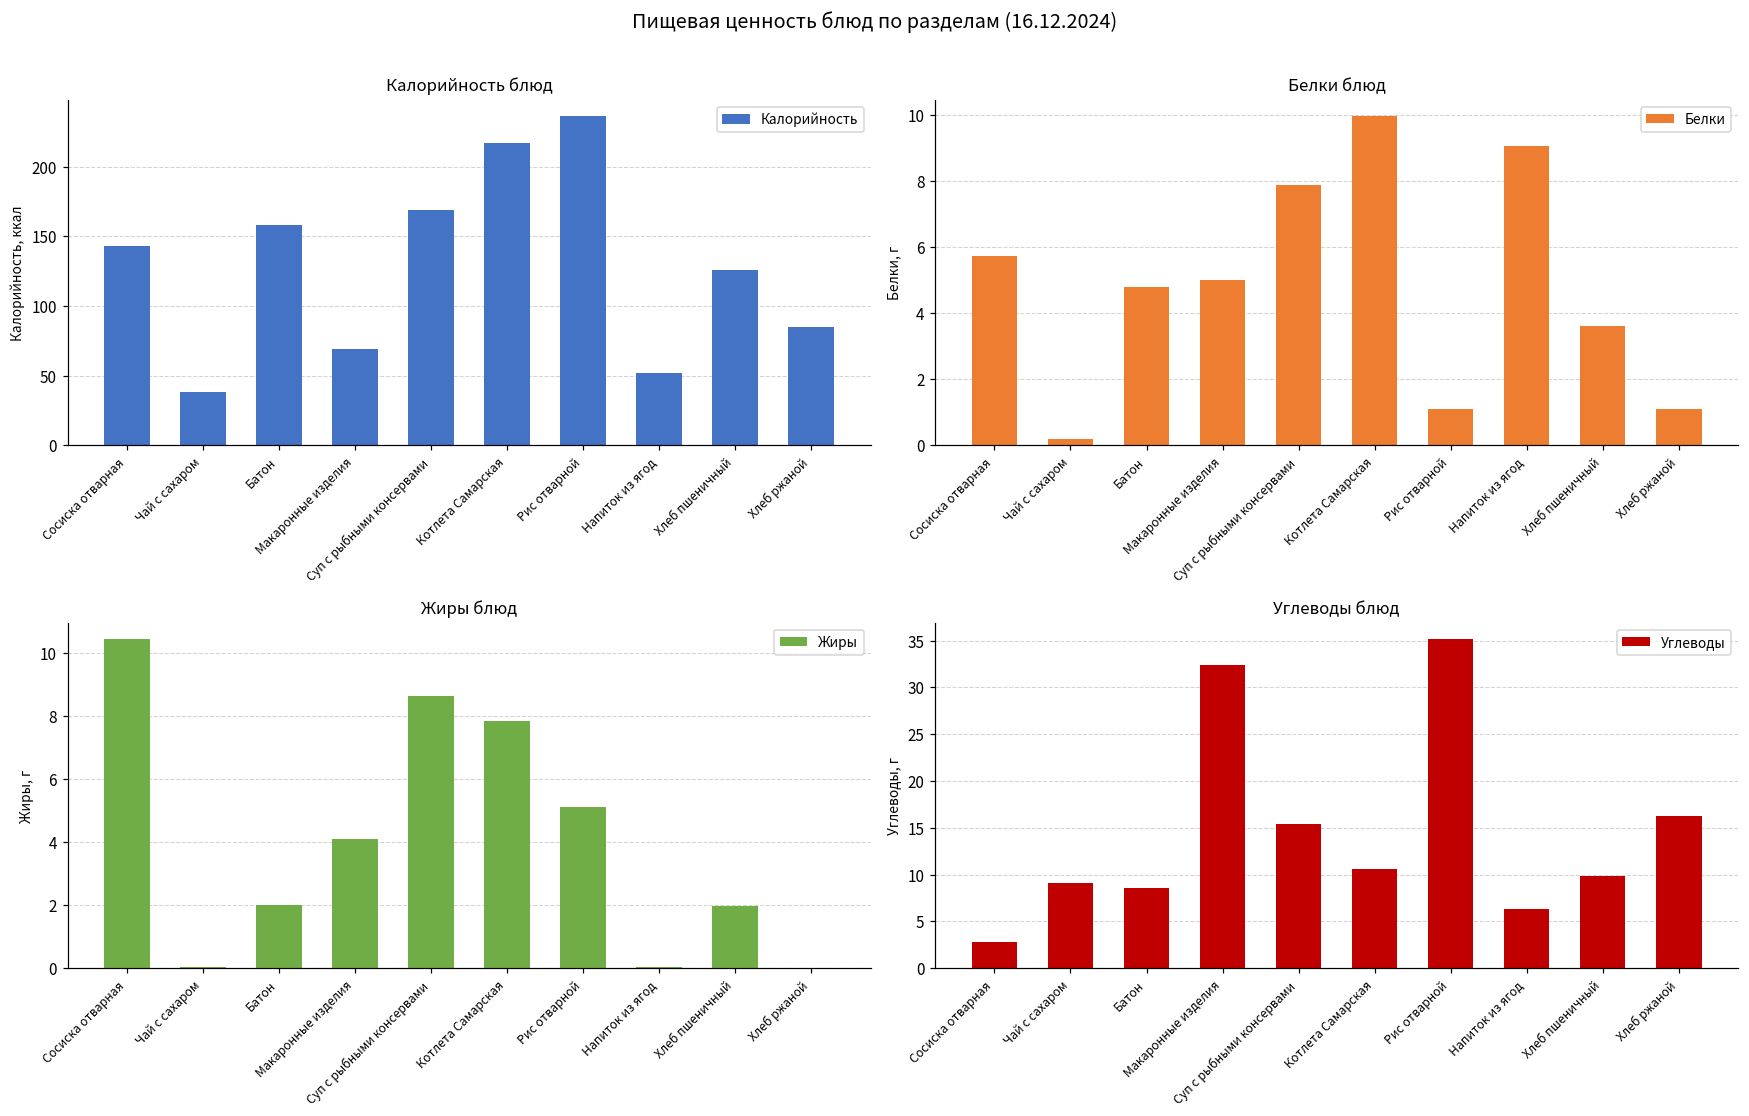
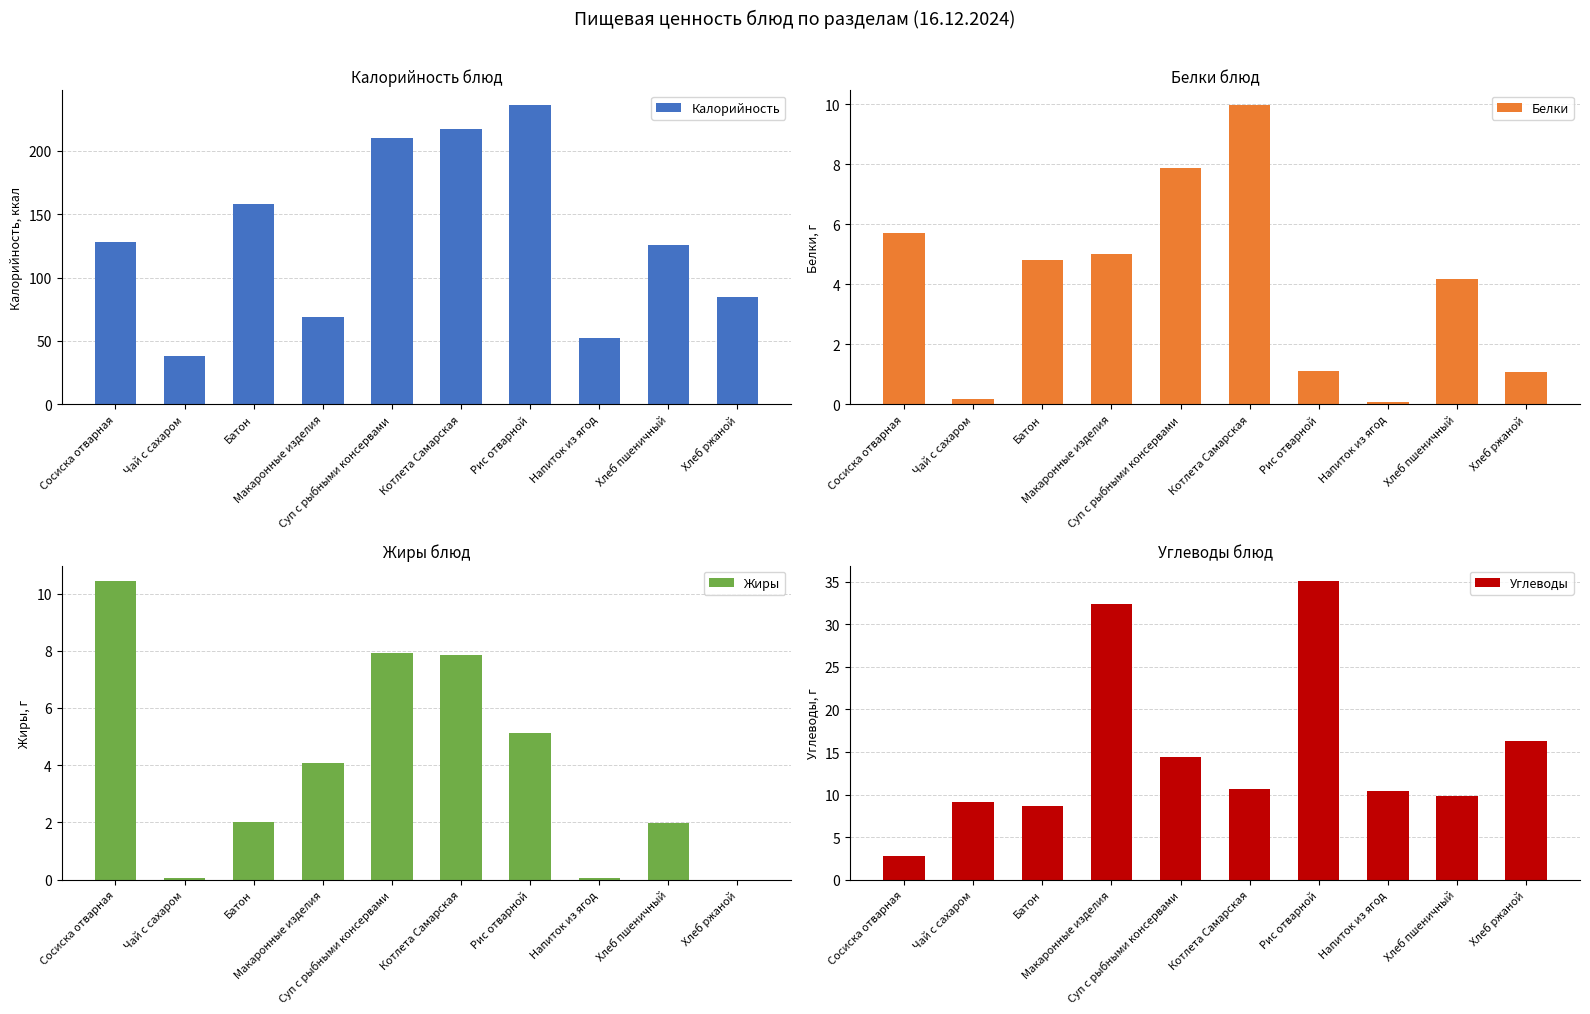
  {
    "Калорийность блюд": {
-     "Сосиска отварная": 143,
+     "Сосиска отварная": 128,
      "Чай с сахаром": 38,
      "Батон": 158,
      "Макаронные изделия": 69,
-     "Суп с рыбными консервами": 169,
+     "Суп с рыбными консервами": 210,
      "Котлета Самарская": 217,
      "Рис отварной": 236,
      "Напиток из ягод": 52,
      "Хлеб пшеничный": 126,
      "Хлеб ржаной": 85
    },
    "Белки блюд": {
      "Сосиска отварная": 5.7,
      "Чай с сахаром": 0.2,
      "Батон": 4.8,
      "Макаронные изделия": 5.0,
      "Суп с рыбными консервами": 7.9,
      "Котлета Самарская": 10.0,
      "Рис отварной": 1.1,
-     "Напиток из ягод": 9.1,
-     "Хлеб пшеничный": 3.6,
+     "Напиток из ягод": 0.1,
+     "Хлеб пшеничный": 4.2,
      "Хлеб ржаной": 1.1
    },
    "Жиры блюд": {
      "Сосиска отварная": 10.5,
      "Батон": 2.0,
      "Макаронные изделия": 4.1,
-     "Суп с рыбными консервами": 8.6,
+     "Суп с рыбными консервами": 7.9,
      "Котлета Самарская": 7.9,
      "Рис отварной": 5.1,
      "Хлеб пшеничный": 2.0,
      "Хлеб ржаной": 0.0
    },
    "Углеводы блюд": {
      "Сосиска отварная": 3,
      "Чай с сахаром": 9,
      "Батон": 9,
      "Макаронные изделия": 32,
-     "Суп с рыбными консервами": 15,
+     "Суп с рыбными консервами": 14,
      "Котлета Самарская": 11,
      "Рис отварной": 35,
-     "Напиток из ягод": 6,
+     "Напиток из ягод": 10,
      "Хлеб пшеничный": 10,
      "Хлеб ржаной": 16
    }
  }
